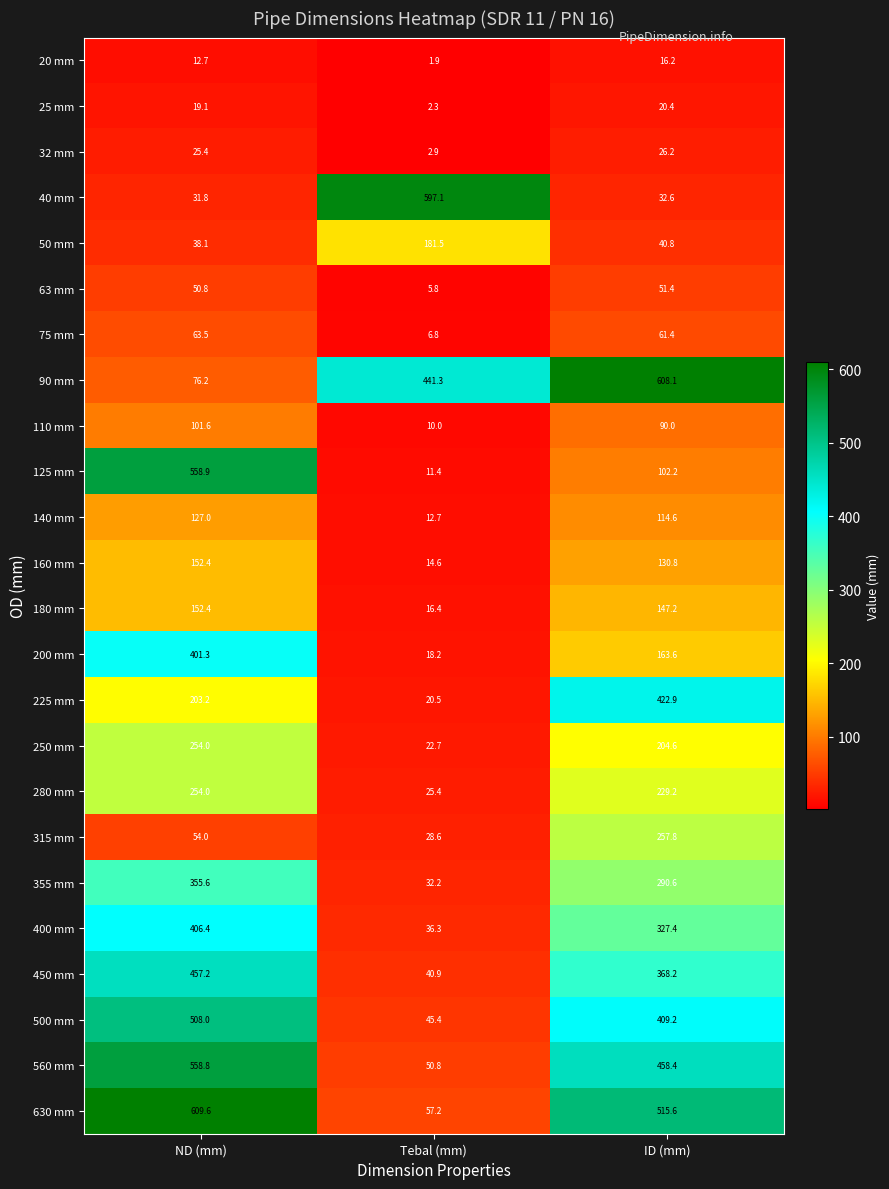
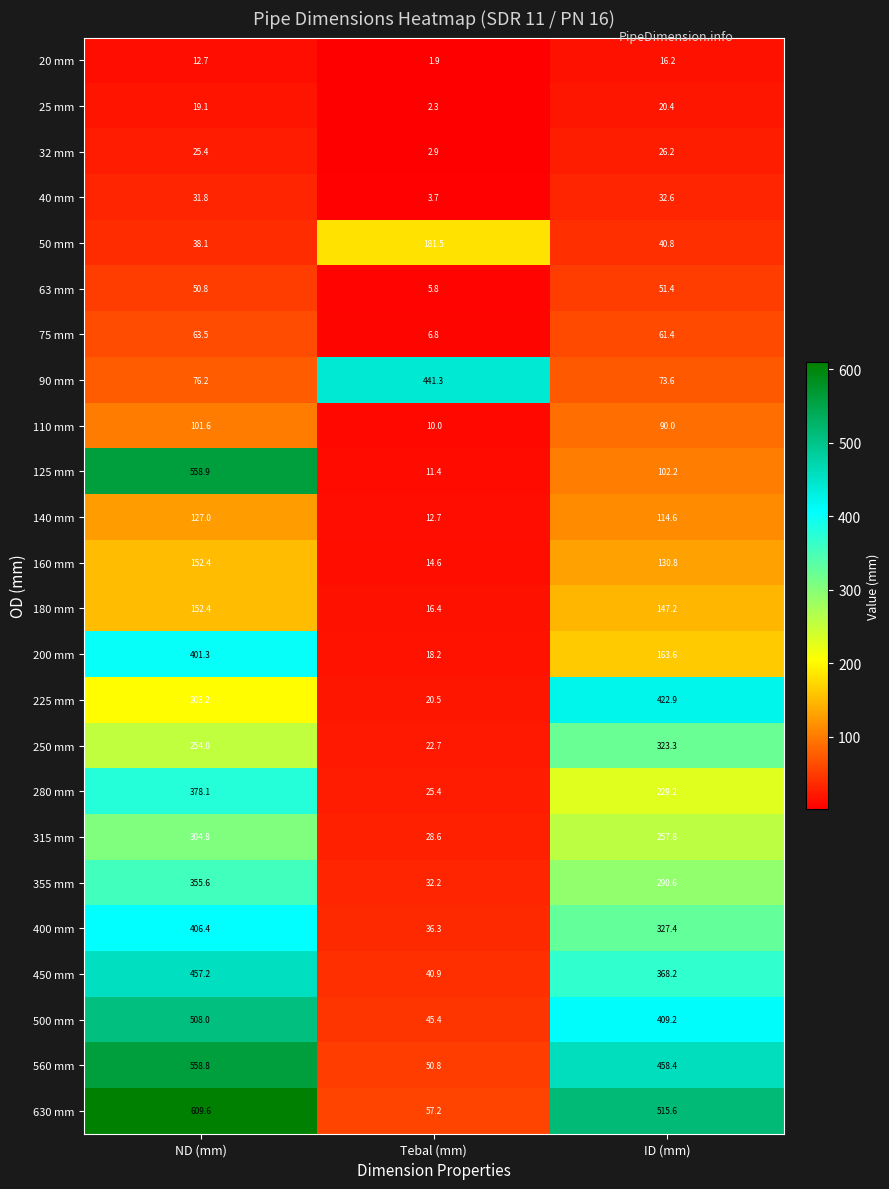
  {
    "20 mm": {
      "ND (mm)": 12.7,
      "Tebal (mm)": 1.9,
      "ID (mm)": 16.2
    },
    "25 mm": {
      "ND (mm)": 19.1,
      "Tebal (mm)": 2.3,
      "ID (mm)": 20.4
    },
    "32 mm": {
      "ND (mm)": 25.4,
      "Tebal (mm)": 2.9,
      "ID (mm)": 26.2
    },
    "40 mm": {
      "ND (mm)": 31.8,
-     "Tebal (mm)": 597.1,
+     "Tebal (mm)": 3.7,
      "ID (mm)": 32.6
    },
    "50 mm": {
      "ND (mm)": 38.1,
      "Tebal (mm)": 181.5,
      "ID (mm)": 40.8
    },
    "63 mm": {
      "ND (mm)": 50.8,
      "Tebal (mm)": 5.8,
      "ID (mm)": 51.4
    },
    "75 mm": {
      "ND (mm)": 63.5,
      "Tebal (mm)": 6.8,
      "ID (mm)": 61.4
    },
    "90 mm": {
      "ND (mm)": 76.2,
      "Tebal (mm)": 441.3,
-     "ID (mm)": 608.1
+     "ID (mm)": 73.6
    },
    "110 mm": {
      "ND (mm)": 101.6,
      "Tebal (mm)": 10.0,
      "ID (mm)": 90.0
    },
    "125 mm": {
      "ND (mm)": 558.9,
      "Tebal (mm)": 11.4,
      "ID (mm)": 102.2
    },
    "140 mm": {
      "ND (mm)": 127.0,
      "Tebal (mm)": 12.7,
      "ID (mm)": 114.6
    },
    "160 mm": {
      "ND (mm)": 152.4,
      "Tebal (mm)": 14.6,
      "ID (mm)": 130.8
    },
    "180 mm": {
      "ND (mm)": 152.4,
      "Tebal (mm)": 16.4,
      "ID (mm)": 147.2
    },
    "200 mm": {
      "ND (mm)": 401.3,
      "Tebal (mm)": 18.2,
      "ID (mm)": 163.6
    },
    "225 mm": {
      "ND (mm)": 203.2,
      "Tebal (mm)": 20.5,
      "ID (mm)": 422.9
    },
    "250 mm": {
      "ND (mm)": 254.0,
      "Tebal (mm)": 22.7,
-     "ID (mm)": 204.6
+     "ID (mm)": 323.3
    },
    "280 mm": {
-     "ND (mm)": 254.0,
+     "ND (mm)": 378.1,
      "Tebal (mm)": 25.4,
      "ID (mm)": 229.2
    },
    "315 mm": {
-     "ND (mm)": 54.0,
+     "ND (mm)": 304.8,
      "Tebal (mm)": 28.6,
      "ID (mm)": 257.8
    },
    "355 mm": {
      "ND (mm)": 355.6,
      "Tebal (mm)": 32.2,
      "ID (mm)": 290.6
    },
    "400 mm": {
      "ND (mm)": 406.4,
      "Tebal (mm)": 36.3,
      "ID (mm)": 327.4
    },
    "450 mm": {
      "ND (mm)": 457.2,
      "Tebal (mm)": 40.9,
      "ID (mm)": 368.2
    },
    "500 mm": {
      "ND (mm)": 508.0,
      "Tebal (mm)": 45.4,
      "ID (mm)": 409.2
    },
    "560 mm": {
      "ND (mm)": 558.8,
      "Tebal (mm)": 50.8,
      "ID (mm)": 458.4
    },
    "630 mm": {
      "ND (mm)": 609.6,
      "Tebal (mm)": 57.2,
      "ID (mm)": 515.6
    }
  }
